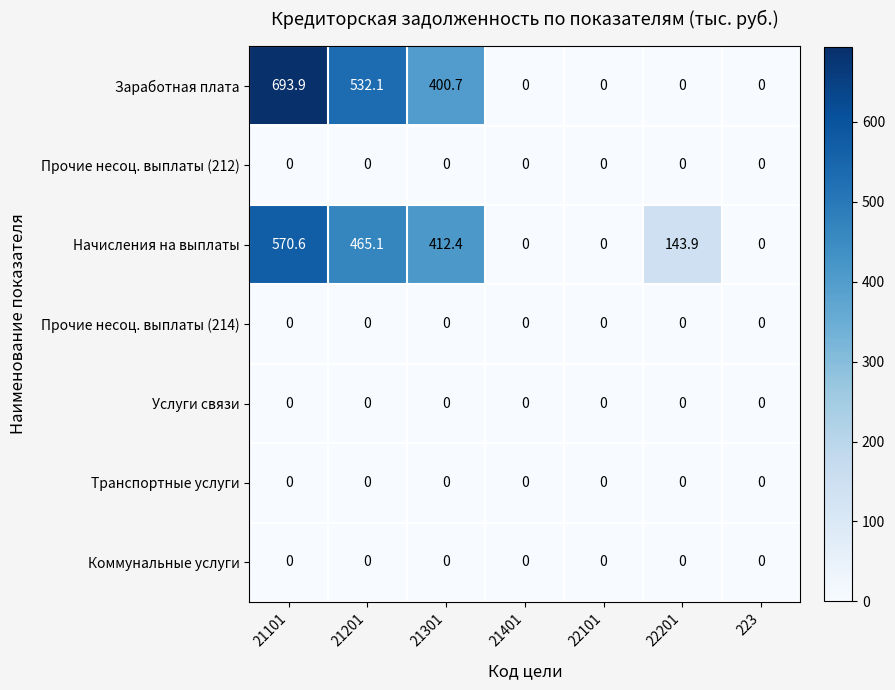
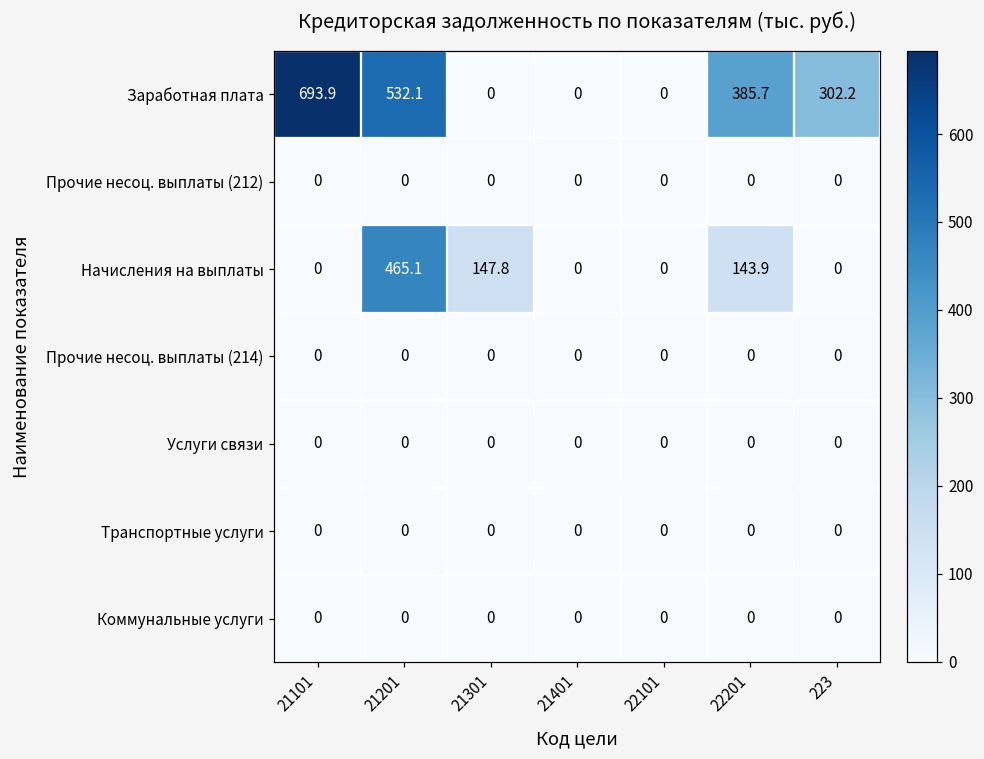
  {
    "Заработная плата": {
      "21101": 693.9,
      "21201": 532.1,
-     "21301": 400.7,
+     "21301": 0,
      "21401": 0,
      "22101": 0,
-     "22201": 0,
-     "223": 0
+     "22201": 385.7,
+     "223": 302.2
    },
    "Прочие несоц. выплаты (212)": {
      "21101": 0,
      "21201": 0,
      "21301": 0,
      "21401": 0,
      "22101": 0,
      "22201": 0,
      "223": 0
    },
    "Начисления на выплаты": {
-     "21101": 570.6,
+     "21101": 0,
      "21201": 465.1,
-     "21301": 412.4,
+     "21301": 147.8,
      "21401": 0,
      "22101": 0,
      "22201": 143.9,
      "223": 0
    },
    "Прочие несоц. выплаты (214)": {
      "21101": 0,
      "21201": 0,
      "21301": 0,
      "21401": 0,
      "22101": 0,
      "22201": 0,
      "223": 0
    },
    "Услуги связи": {
      "21101": 0,
      "21201": 0,
      "21301": 0,
      "21401": 0,
      "22101": 0,
      "22201": 0,
      "223": 0
    },
    "Транспортные услуги": {
      "21101": 0,
      "21201": 0,
      "21301": 0,
      "21401": 0,
      "22101": 0,
      "22201": 0,
      "223": 0
    },
    "Коммунальные услуги": {
      "21101": 0,
      "21201": 0,
      "21301": 0,
      "21401": 0,
      "22101": 0,
      "22201": 0,
      "223": 0
    }
  }
